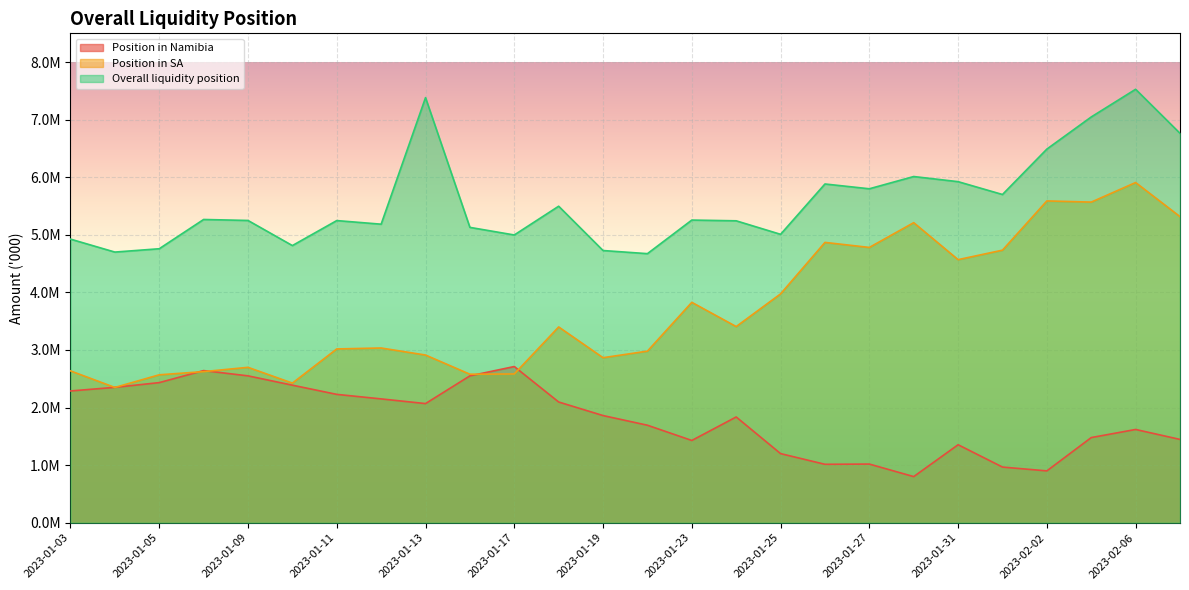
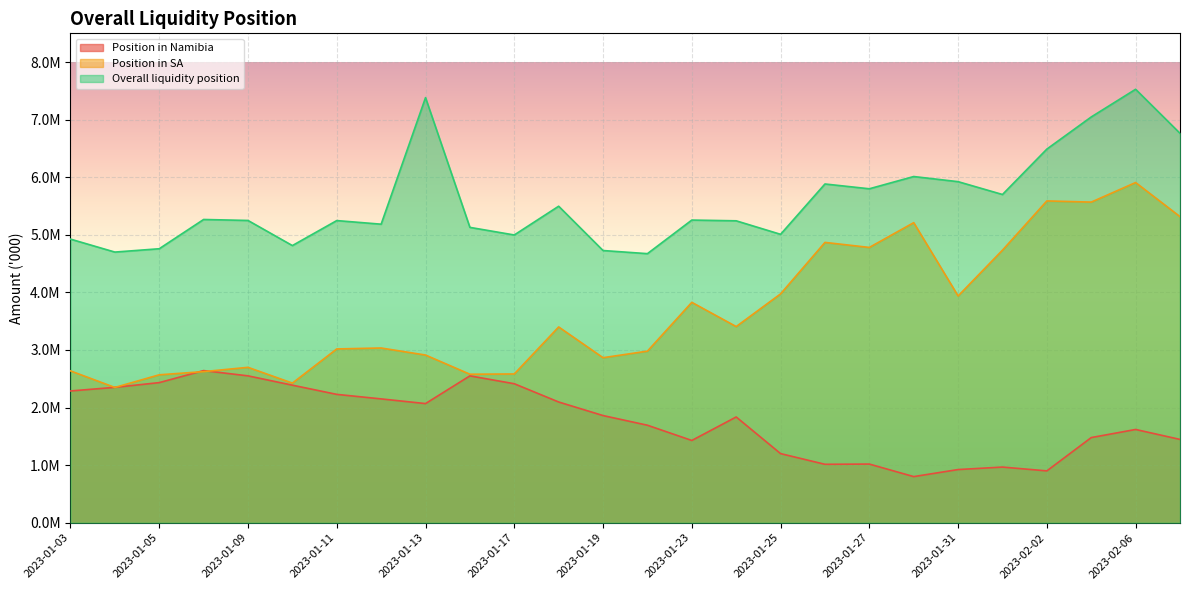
  {
    "Position in Namibia": {
      "2023-01-03": 2300000,
      "2023-01-05": 2400000,
      "2023-01-09": 2600000,
      "2023-01-11": 2200000,
      "2023-01-13": 2100000,
-     "2023-01-17": 2700000,
+     "2023-01-17": 2400000,
      "2023-01-19": 1900000,
      "2023-01-23": 1400000,
      "2023-01-25": 1200000,
      "2023-01-27": 1000000,
-     "2023-01-31": 1400000,
+     "2023-01-31": 900000,
      "2023-02-02": 900000,
      "2023-02-06": 1600000
    },
    "Position in SA": {
      "2023-01-03": 2600000,
      "2023-01-05": 2600000,
      "2023-01-09": 2700000,
      "2023-01-11": 3000000,
      "2023-01-13": 2900000,
      "2023-01-17": 2600000,
      "2023-01-19": 2900000,
      "2023-01-23": 3800000,
      "2023-01-25": 4000000,
      "2023-01-27": 4800000,
-     "2023-01-31": 4600000,
+     "2023-01-31": 3900000,
      "2023-02-02": 5600000,
      "2023-02-06": 5900000
    },
    "Overall liquidity position": {
      "2023-01-03": 4900000,
      "2023-01-05": 4800000,
      "2023-01-09": 5200000,
      "2023-01-11": 5200000,
      "2023-01-13": 7400000,
      "2023-01-17": 5000000,
      "2023-01-19": 4700000,
      "2023-01-23": 5300000,
      "2023-01-25": 5000000,
      "2023-01-27": 5800000,
      "2023-01-31": 5900000,
      "2023-02-02": 6500000,
      "2023-02-06": 7500000
    }
  }
